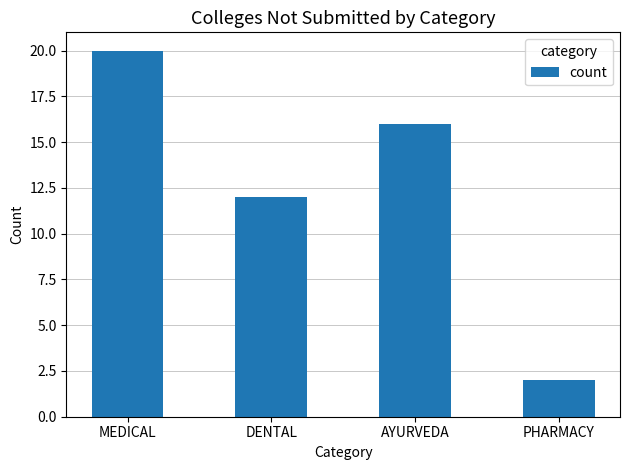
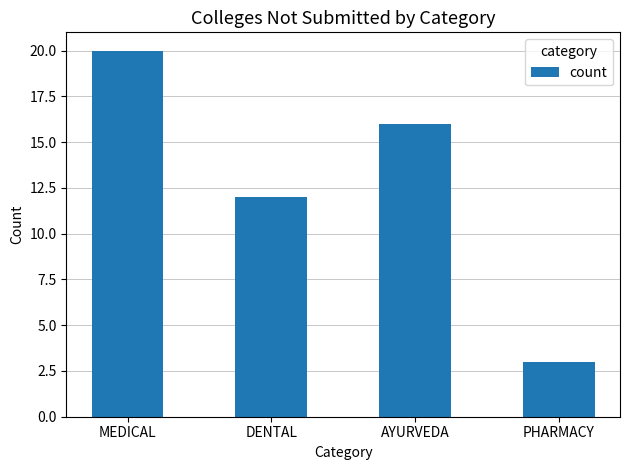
  {
    "MEDICAL": 20,
    "DENTAL": 12,
    "AYURVEDA": 16,
-   "PHARMACY": 2
+   "PHARMACY": 3
  }
